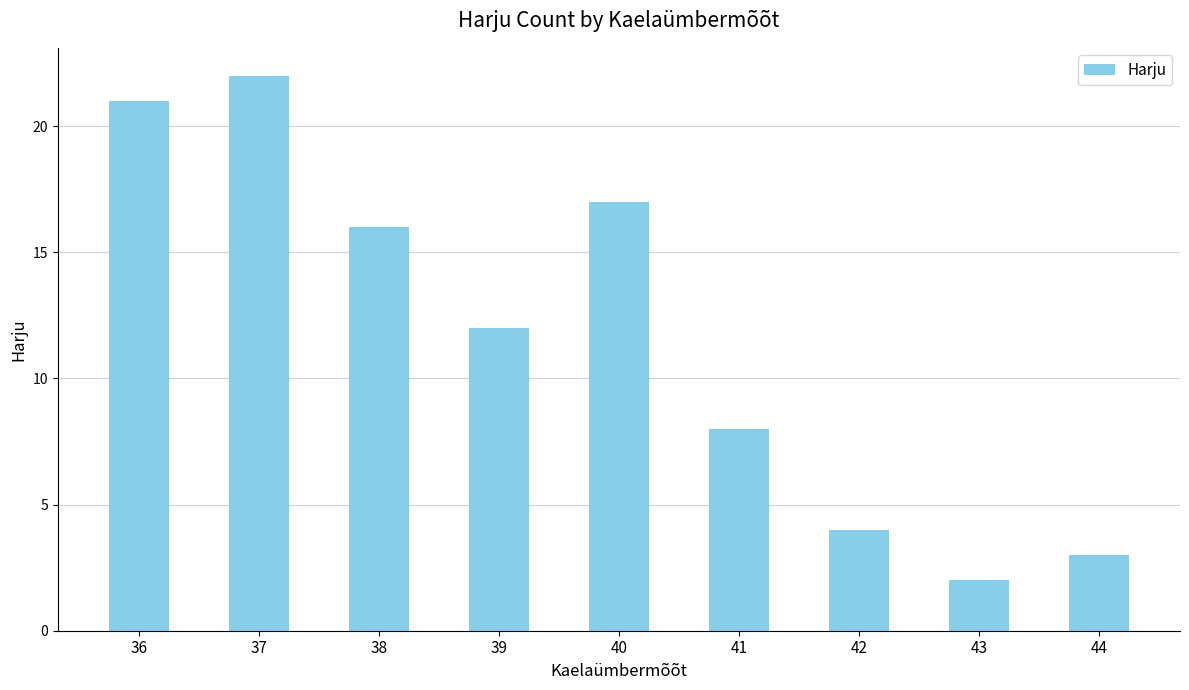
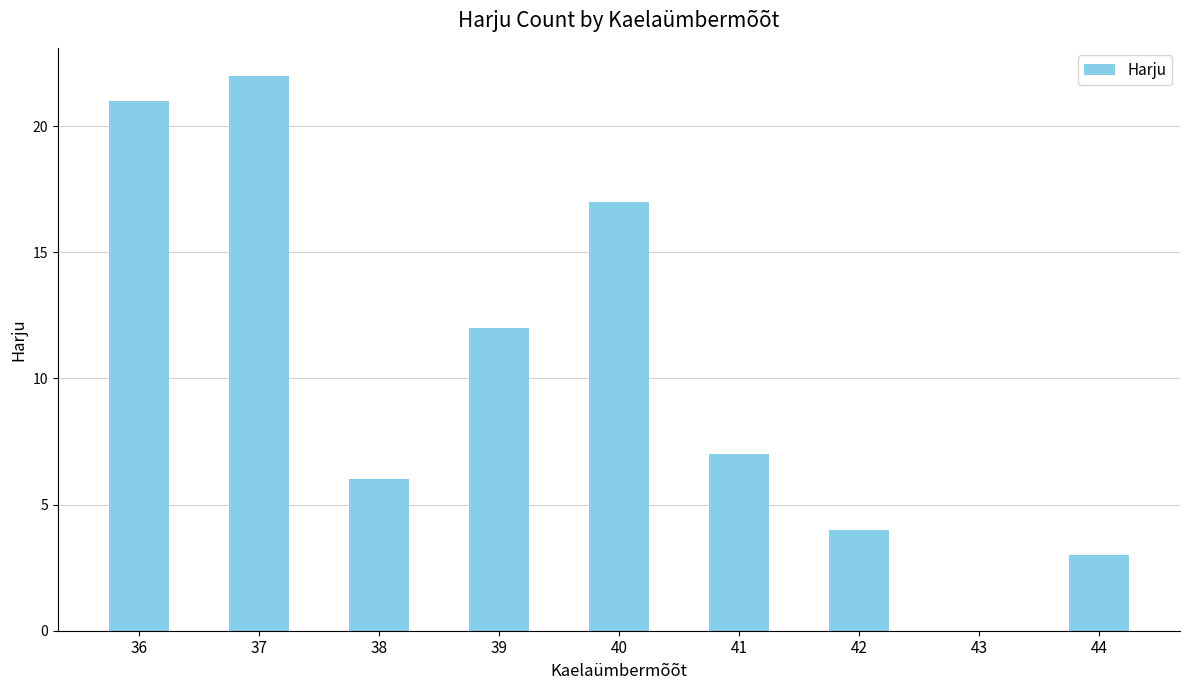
  {
    "36": 21,
    "37": 22,
-   "38": 16,
+   "38": 6,
    "39": 12,
    "40": 17,
-   "41": 8,
+   "41": 7,
    "42": 4,
-   "43": 2,
+   "43": 0,
    "44": 3
  }
